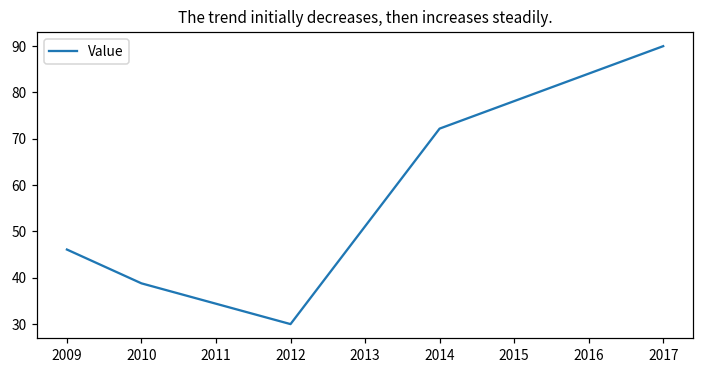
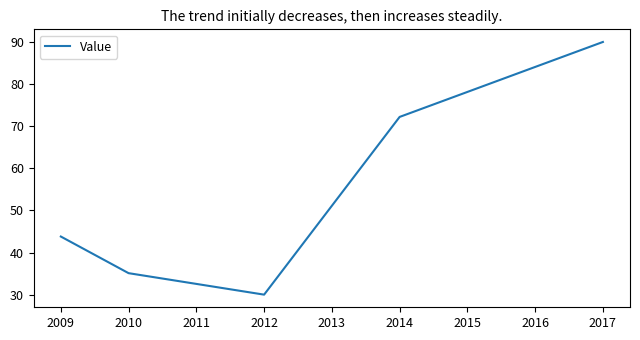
  {
-   "2009": 46,
-   "2010": 39,
+   "2009": 44,
+   "2010": 35,
    "2012": 30,
    "2014": 72,
    "2017": 90
  }
